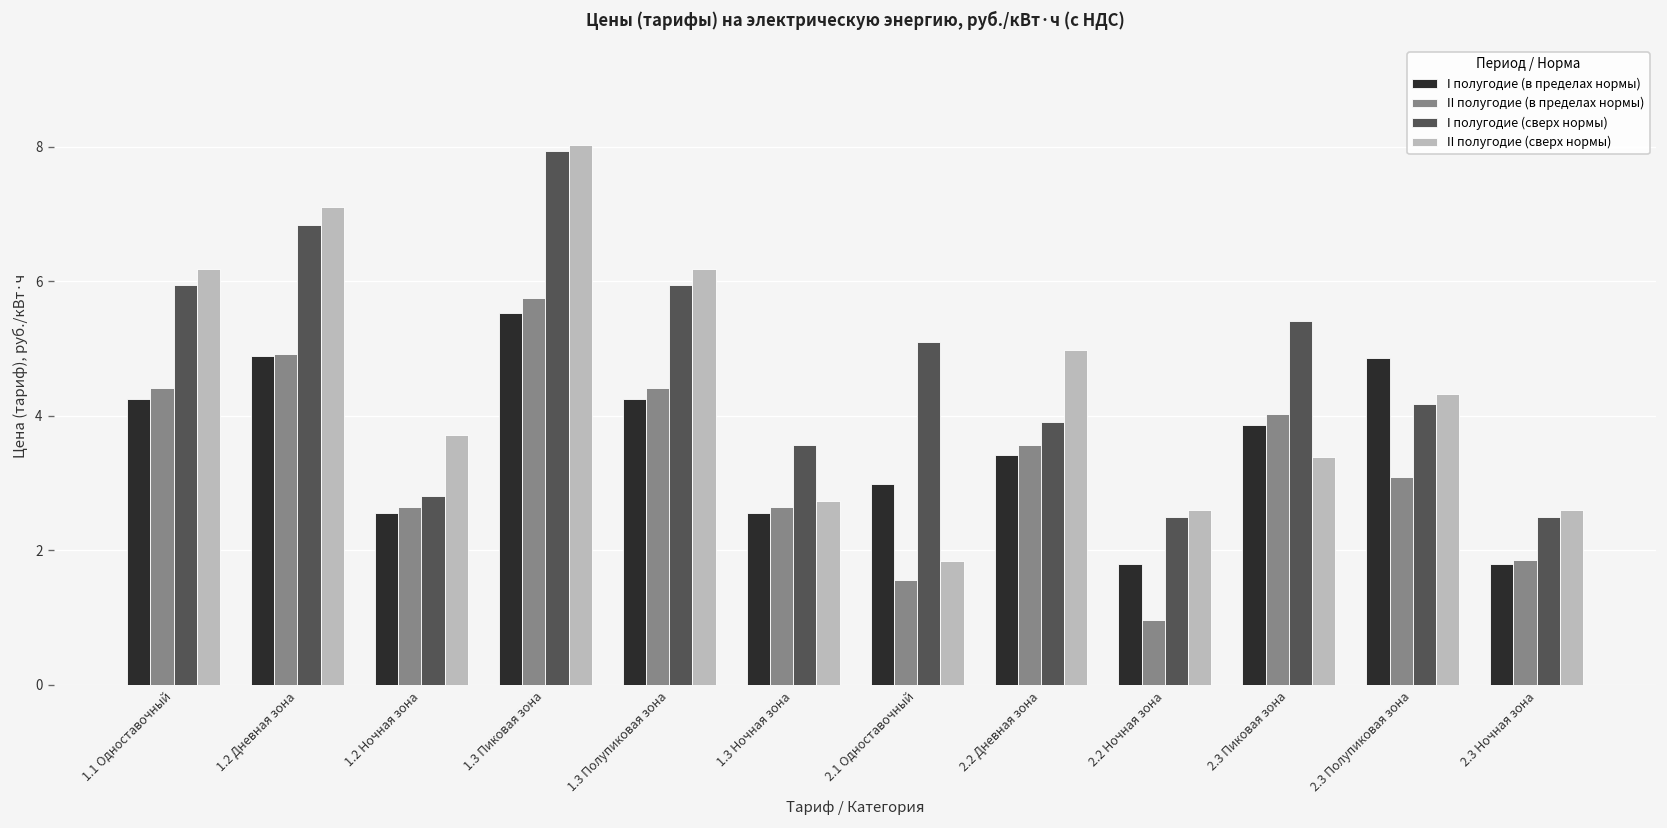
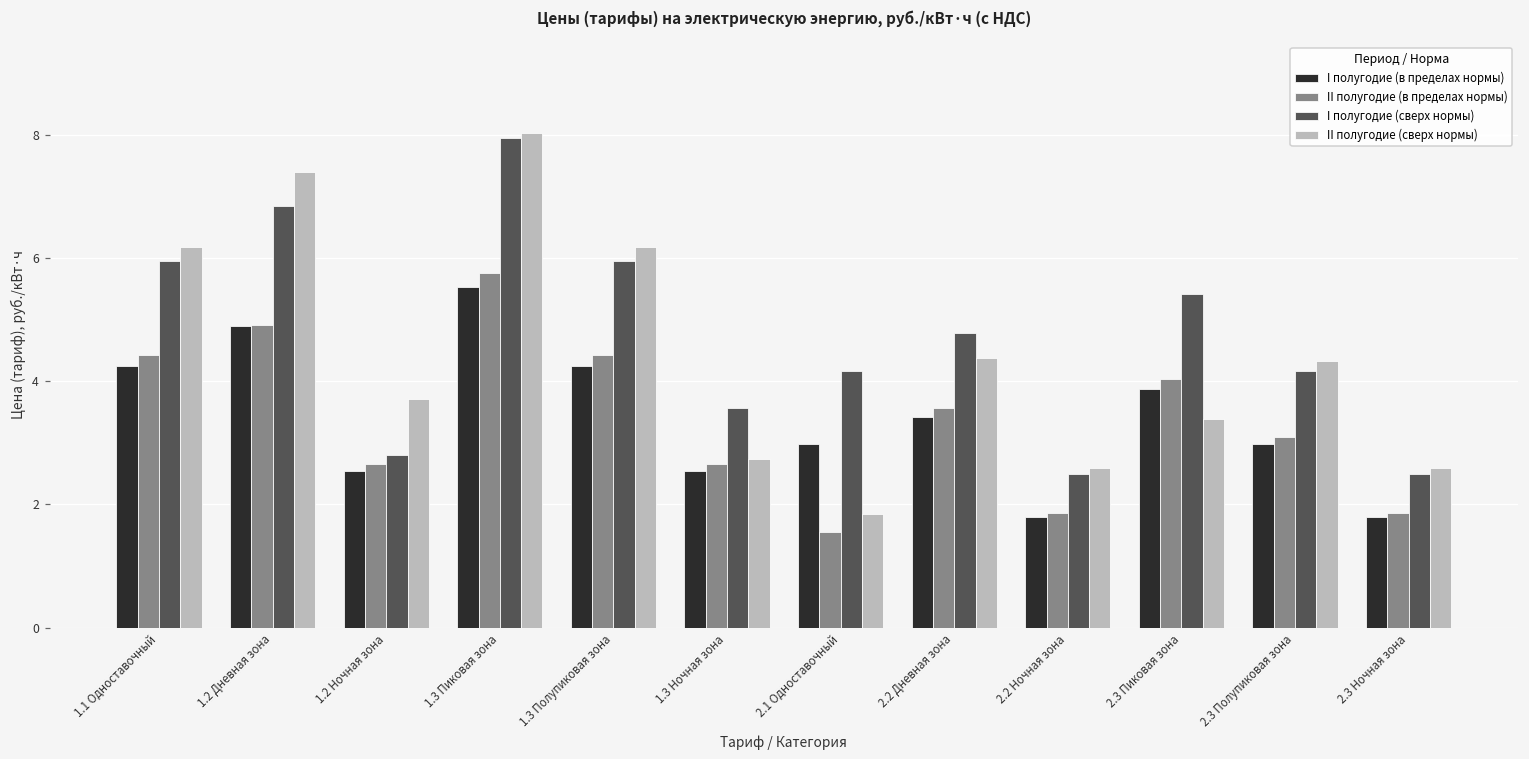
  {
    "I полугодие (в пределах нормы)": {
      "1.1 Одноставочный": 4.3,
      "1.2 Дневная зона": 4.9,
      "1.2 Ночная зона": 2.6,
      "1.3 Пиковая зона": 5.5,
      "1.3 Полупиковая зона": 4.3,
      "1.3 Ночная зона": 2.6,
      "2.1 Одноставочный": 3.0,
      "2.2 Дневная зона": 3.4,
      "2.2 Ночная зона": 1.8,
      "2.3 Пиковая зона": 3.9,
-     "2.3 Полупиковая зона": 4.9,
+     "2.3 Полупиковая зона": 3.0,
      "2.3 Ночная зона": 1.8
    },
    "II полугодие (в пределах нормы)": {
      "1.1 Одноставочный": 4.4,
      "1.2 Дневная зона": 4.9,
      "1.2 Ночная зона": 2.7,
      "1.3 Пиковая зона": 5.8,
      "1.3 Полупиковая зона": 4.4,
      "1.3 Ночная зона": 2.7,
      "2.1 Одноставочный": 1.6,
      "2.2 Дневная зона": 3.6,
-     "2.2 Ночная зона": 1.0,
+     "2.2 Ночная зона": 1.9,
      "2.3 Пиковая зона": 4.0,
      "2.3 Полупиковая зона": 3.1,
      "2.3 Ночная зона": 1.9
    },
    "I полугодие (сверх нормы)": {
      "1.1 Одноставочный": 6.0,
      "1.2 Дневная зона": 6.8,
      "1.2 Ночная зона": 2.8,
      "1.3 Пиковая зона": 7.9,
      "1.3 Полупиковая зона": 6.0,
      "1.3 Ночная зона": 3.6,
-     "2.1 Одноставочный": 5.1,
-     "2.2 Дневная зона": 3.9,
+     "2.1 Одноставочный": 4.2,
+     "2.2 Дневная зона": 4.8,
      "2.2 Ночная зона": 2.5,
      "2.3 Пиковая зона": 5.4,
      "2.3 Полупиковая зона": 4.2,
      "2.3 Ночная зона": 2.5
    },
    "II полугодие (сверх нормы)": {
      "1.1 Одноставочный": 6.2,
-     "1.2 Дневная зона": 7.1,
+     "1.2 Дневная зона": 7.4,
      "1.2 Ночная зона": 3.7,
      "1.3 Пиковая зона": 8.0,
      "1.3 Полупиковая зона": 6.2,
      "1.3 Ночная зона": 2.7,
      "2.1 Одноставочный": 1.8,
-     "2.2 Дневная зона": 5.0,
+     "2.2 Дневная зона": 4.4,
      "2.2 Ночная зона": 2.6,
      "2.3 Пиковая зона": 3.4,
      "2.3 Полупиковая зона": 4.3,
      "2.3 Ночная зона": 2.6
    }
  }
